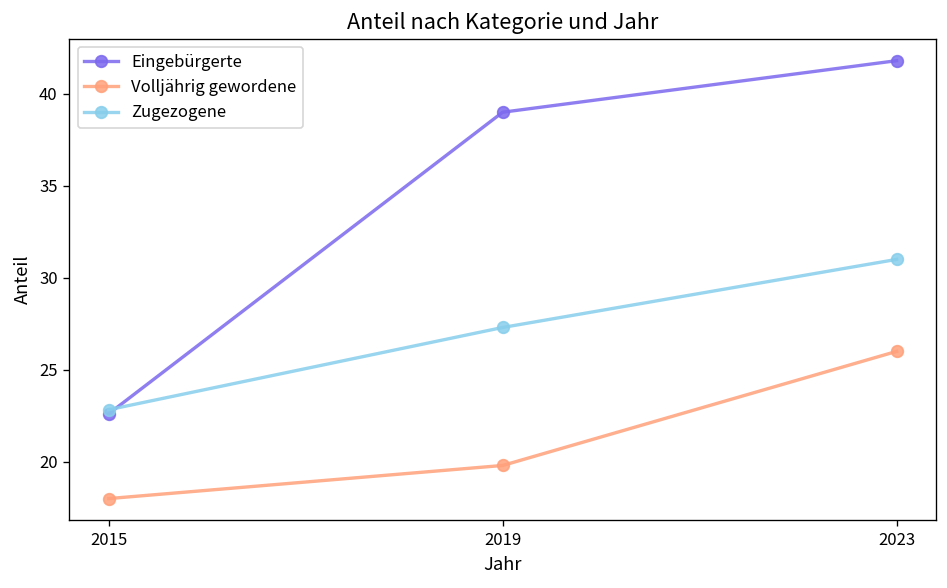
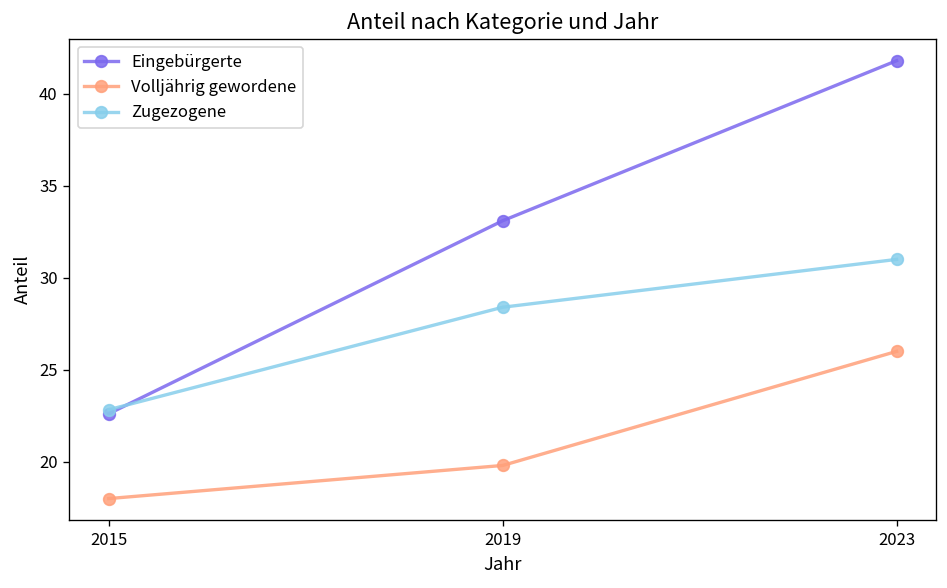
  {
    "Eingebürgerte": {
      "2015": 22.6,
-     "2019": 39.0,
+     "2019": 33.1,
      "2023": 41.8
    },
    "Volljährig gewordene": {
      "2015": 18.0,
      "2019": 19.8,
      "2023": 26.0
    },
    "Zugezogene": {
      "2015": 22.8,
-     "2019": 27.3,
+     "2019": 28.4,
      "2023": 31.0
    }
  }
